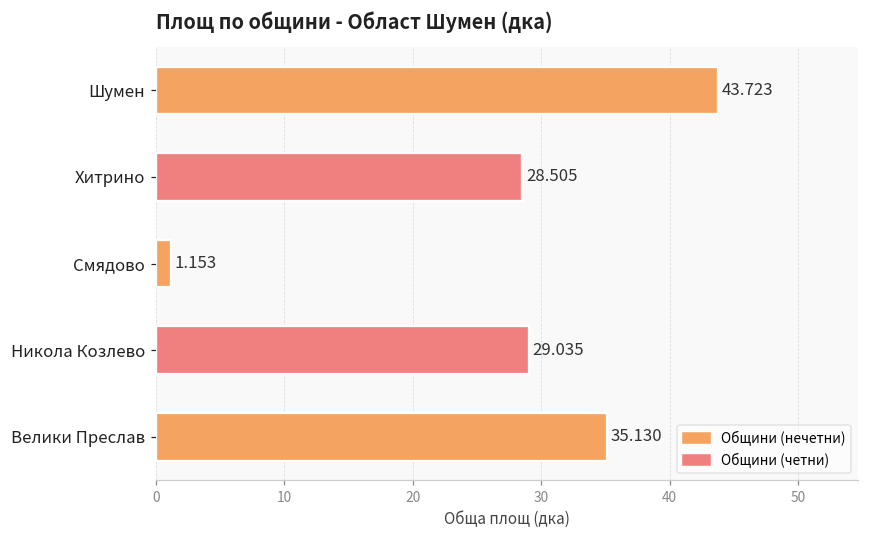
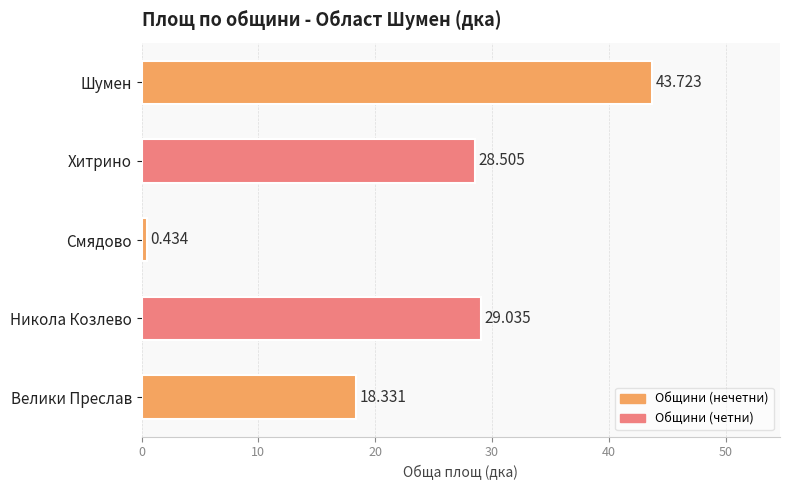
  {
    "Шумен": 43.723,
    "Хитрино": 28.505,
-   "Смядово": 1.153,
+   "Смядово": 0.434,
    "Никола Козлево": 29.035,
-   "Велики Преслав": 35.130
+   "Велики Преслав": 18.331
  }
